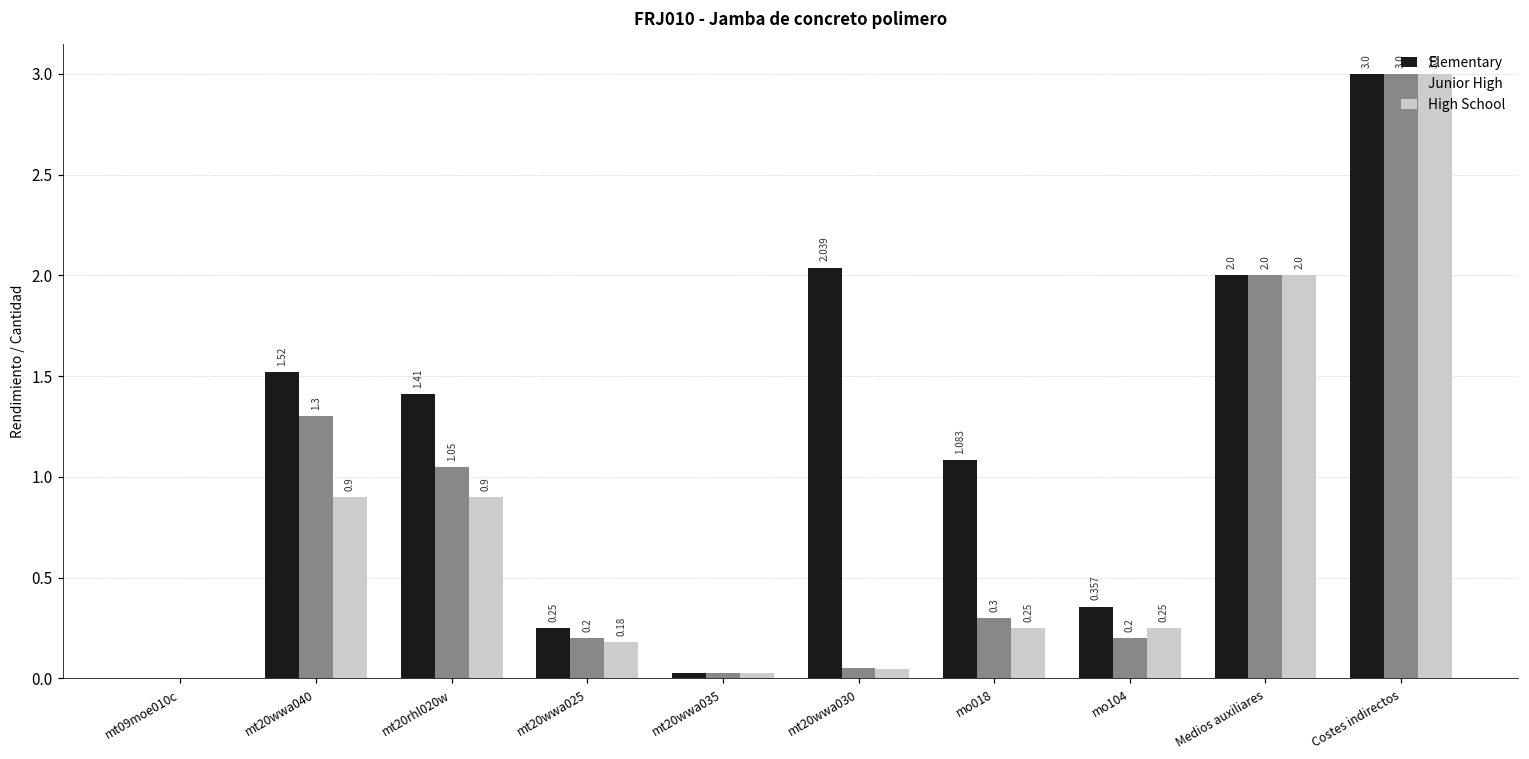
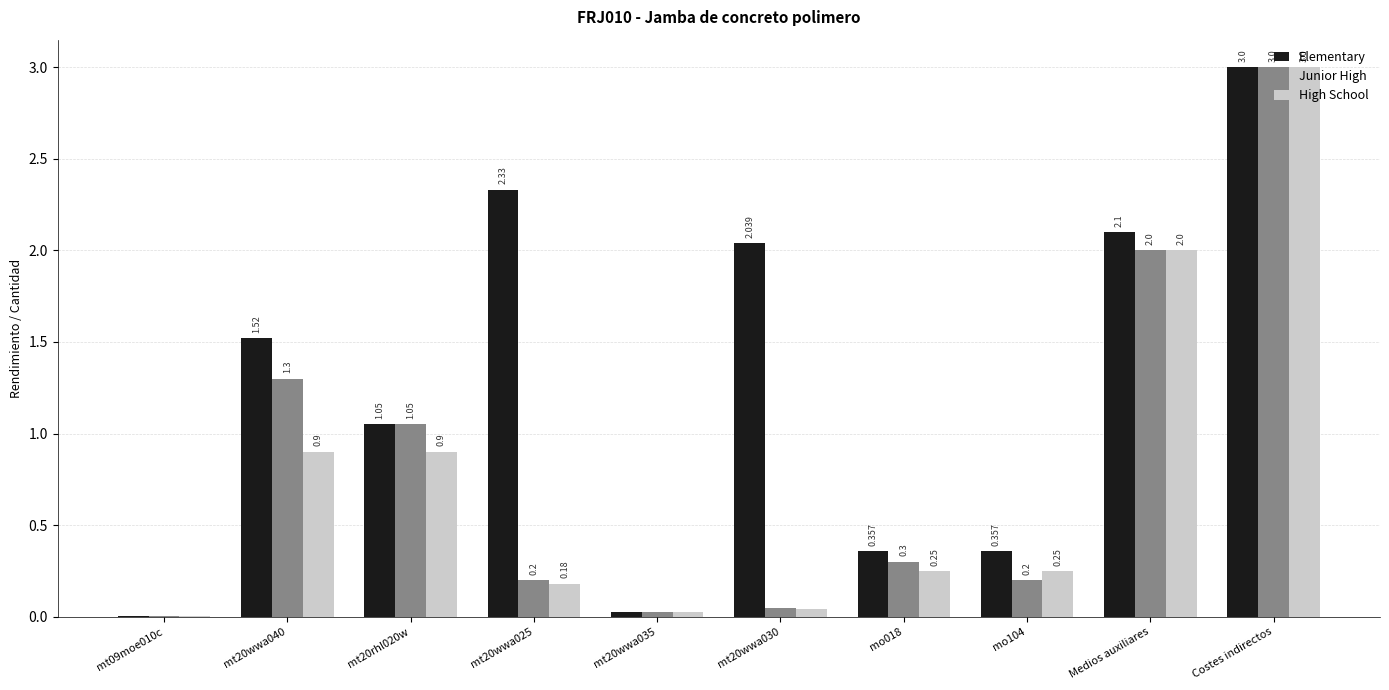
  {
    "Elementary": {
      "mt20wwa040": 1.52,
-     "mt20rhl020w": 1.41,
-     "mt20wwa025": 0.25,
+     "mt20rhl020w": 1.05,
+     "mt20wwa025": 2.33,
      "mt20wwa030": 2.039,
-     "mo018": 1.083,
+     "mo018": 0.357,
      "mo104": 0.357,
-     "Medios auxiliares": 2.0,
+     "Medios auxiliares": 2.1,
      "Costes indirectos": 3.0
    },
    "Junior High": {
      "mt20wwa040": 1.3,
      "mt20rhl020w": 1.05,
      "mt20wwa025": 0.2,
      "mo018": 0.3,
      "mo104": 0.2,
      "Medios auxiliares": 2.0,
      "Costes indirectos": 3.0
    },
    "High School": {
      "mt20wwa040": 0.9,
      "mt20rhl020w": 0.9,
      "mt20wwa025": 0.18,
      "mo018": 0.25,
      "mo104": 0.25,
      "Medios auxiliares": 2.0,
      "Costes indirectos": 3.0
    }
  }
